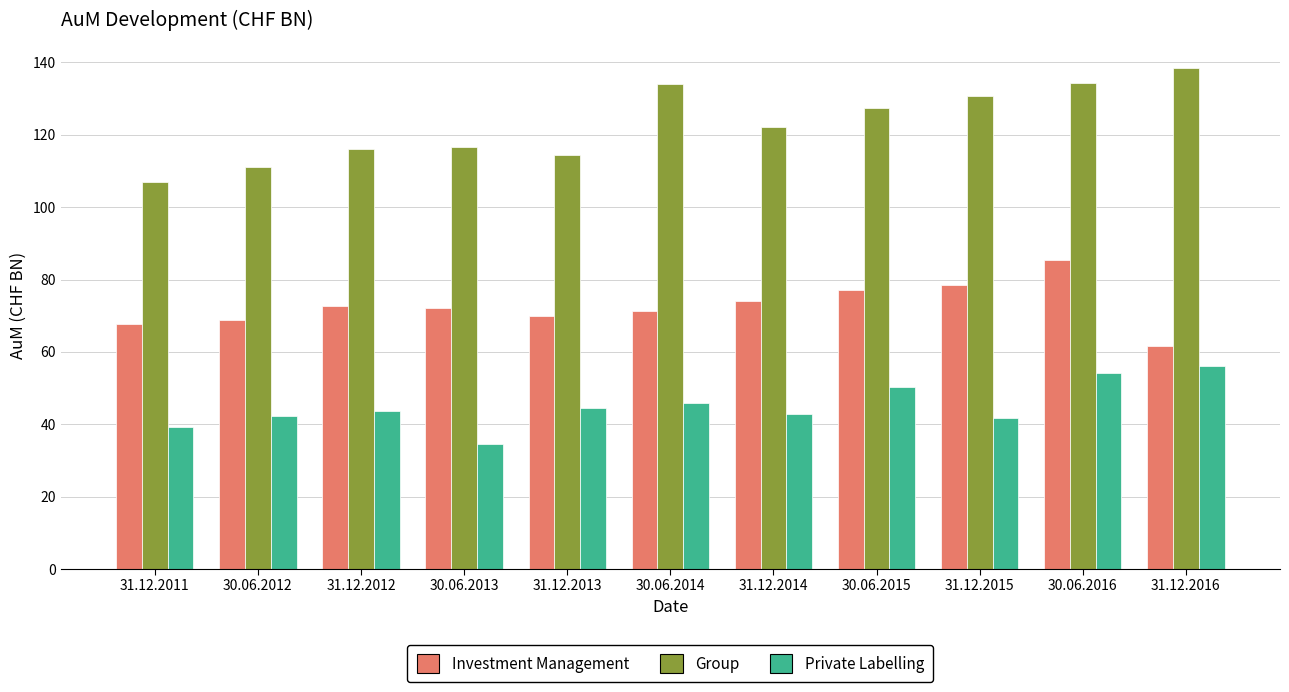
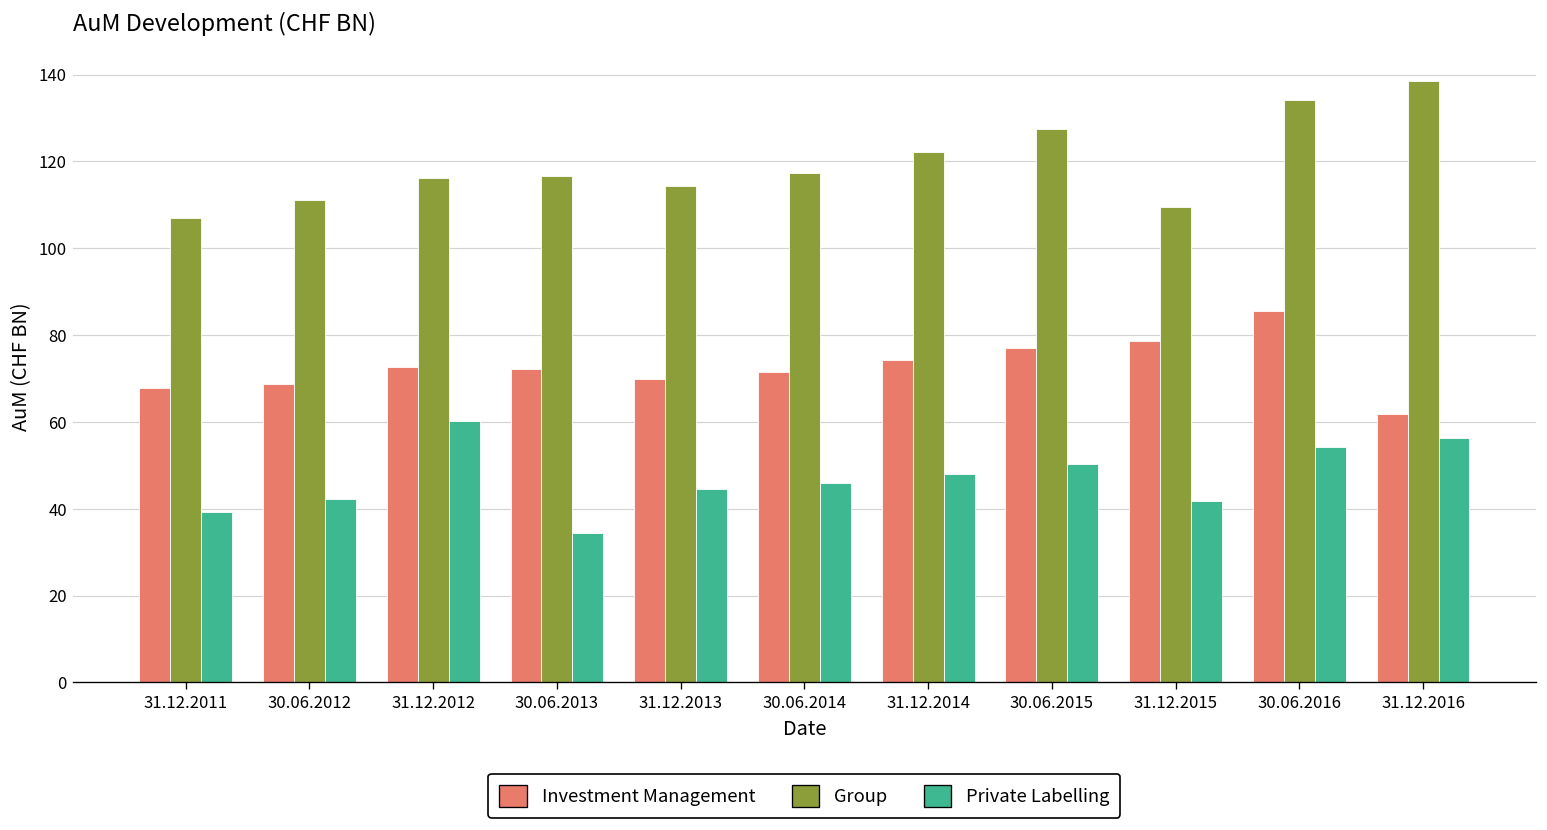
  {
    "Investment Management": {
      "31.12.2011": 68,
      "30.06.2012": 69,
      "31.12.2012": 73,
      "30.06.2013": 72,
      "31.12.2013": 70,
      "30.06.2014": 71,
      "31.12.2014": 74,
      "30.06.2015": 77,
      "31.12.2015": 79,
      "30.06.2016": 86,
      "31.12.2016": 62
    },
    "Group": {
      "31.12.2011": 107,
      "30.06.2012": 111,
      "31.12.2012": 116,
      "30.06.2013": 117,
      "31.12.2013": 114,
-     "30.06.2014": 134,
+     "30.06.2014": 117,
      "31.12.2014": 122,
      "30.06.2015": 128,
-     "31.12.2015": 131,
+     "31.12.2015": 109,
      "30.06.2016": 134,
      "31.12.2016": 139
    },
    "Private Labelling": {
      "31.12.2011": 39,
      "30.06.2012": 42,
-     "31.12.2012": 44,
+     "31.12.2012": 60,
      "30.06.2013": 35,
      "31.12.2013": 45,
      "30.06.2014": 46,
-     "31.12.2014": 43,
+     "31.12.2014": 48,
      "30.06.2015": 50,
      "31.12.2015": 42,
      "30.06.2016": 54,
      "31.12.2016": 56
    }
  }
